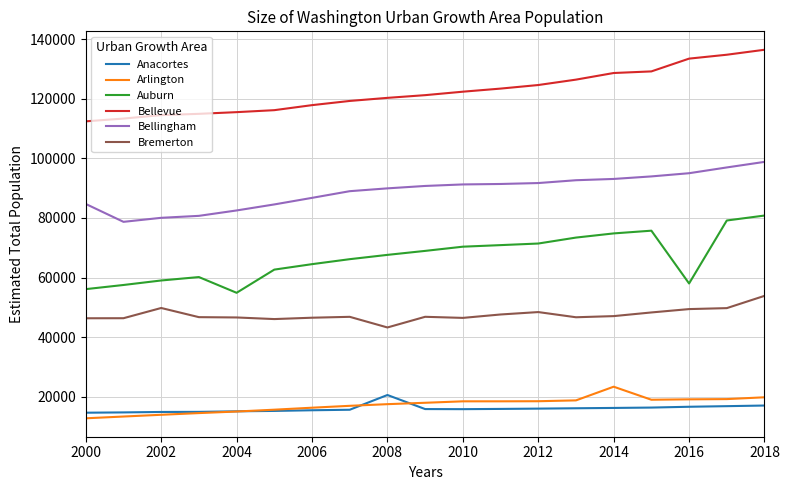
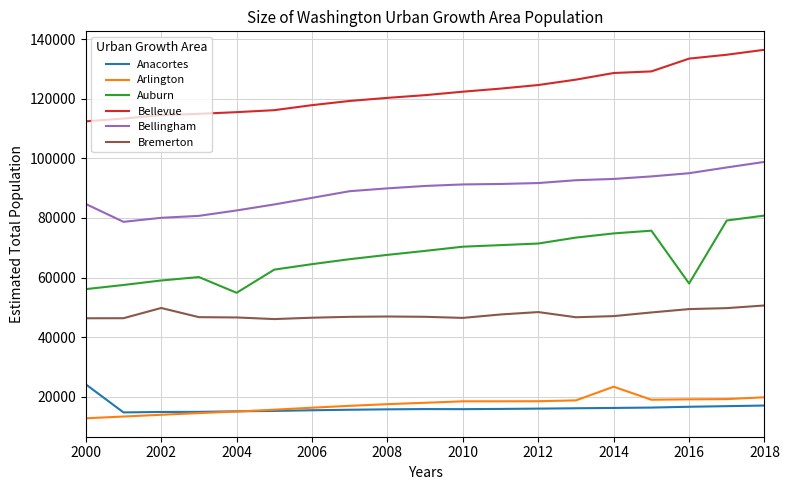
  {
    "Anacortes": {
-     "2000": 15000,
+     "2000": 24000,
      "2002": 15000,
      "2006": 15000,
-     "2008": 21000,
+     "2008": 16000,
      "2010": 16000,
      "2012": 16000,
      "2014": 16000,
      "2016": 17000,
      "2018": 17000
    },
    "Arlington": {
      "2000": 13000,
      "2002": 14000,
      "2006": 16000,
      "2008": 18000,
      "2010": 18000,
      "2012": 19000,
      "2014": 23000,
      "2016": 19000,
      "2018": 20000
    },
    "Auburn": {
      "2000": 56000,
      "2002": 59000,
      "2004": 55000,
      "2006": 65000,
      "2008": 68000,
      "2010": 70000,
      "2012": 71000,
      "2014": 75000,
      "2016": 58000,
      "2018": 81000
    },
    "Bellevue": {
      "2000": 112000,
      "2004": 116000,
      "2006": 118000,
      "2008": 120000,
      "2010": 122000,
      "2012": 125000,
      "2014": 129000,
      "2016": 133000,
      "2018": 136000
    },
    "Bellingham": {
      "2000": 85000,
      "2002": 80000,
      "2004": 83000,
      "2006": 87000,
      "2008": 90000,
      "2010": 91000,
      "2012": 92000,
      "2014": 93000,
      "2016": 95000,
      "2018": 99000
    },
    "Bremerton": {
      "2000": 46000,
      "2002": 50000,
      "2004": 47000,
      "2006": 47000,
-     "2008": 43000,
+     "2008": 47000,
      "2010": 46000,
      "2012": 48000,
      "2014": 47000,
      "2016": 49000,
-     "2018": 54000
+     "2018": 51000
    }
  }
